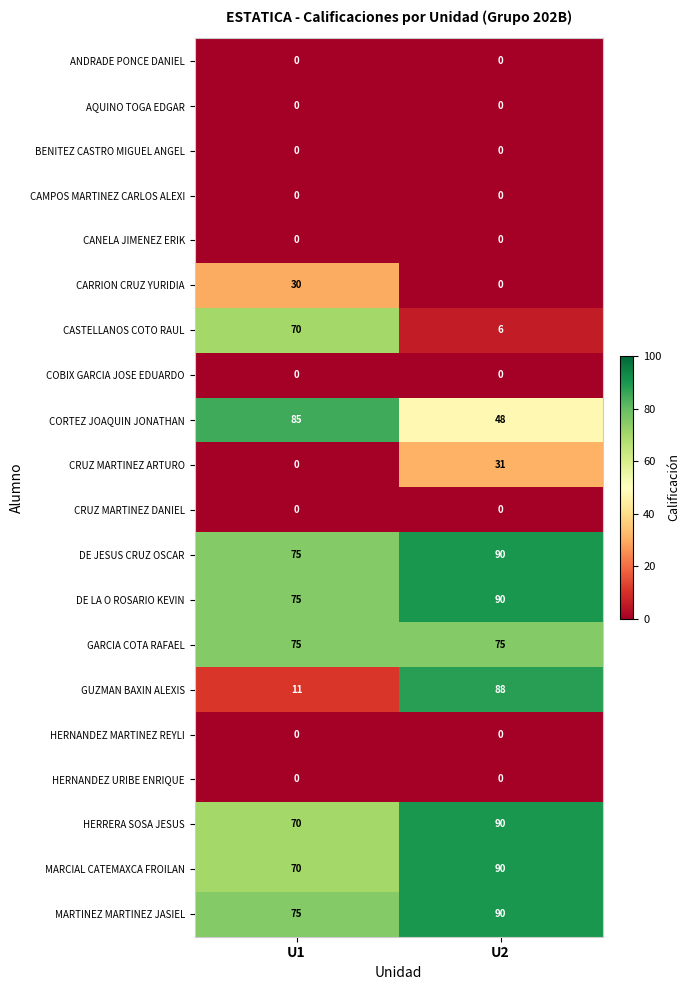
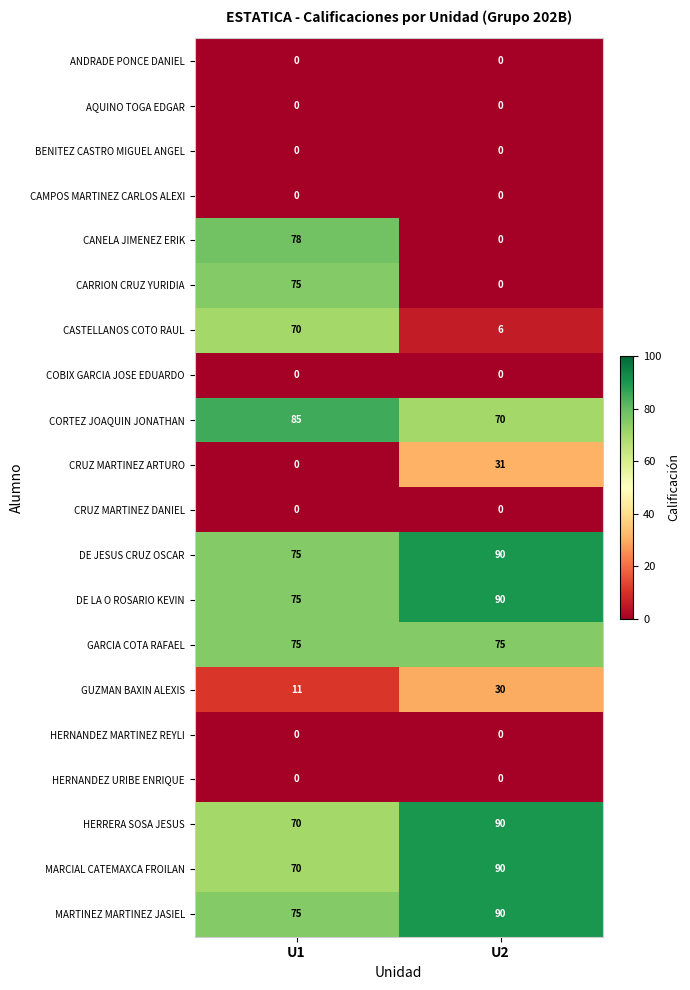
  {
    "ANDRADE PONCE DANIEL": {
      "U1": 0,
      "U2": 0
    },
    "AQUINO TOGA EDGAR": {
      "U1": 0,
      "U2": 0
    },
    "BENITEZ CASTRO MIGUEL ANGEL": {
      "U1": 0,
      "U2": 0
    },
    "CAMPOS MARTINEZ CARLOS ALEXI": {
      "U1": 0,
      "U2": 0
    },
    "CANELA JIMENEZ ERIK": {
-     "U1": 0,
+     "U1": 78,
      "U2": 0
    },
    "CARRION CRUZ YURIDIA": {
-     "U1": 30,
+     "U1": 75,
      "U2": 0
    },
    "CASTELLANOS COTO RAUL": {
      "U1": 70,
      "U2": 6
    },
    "COBIX GARCIA JOSE EDUARDO": {
      "U1": 0,
      "U2": 0
    },
    "CORTEZ JOAQUIN JONATHAN": {
      "U1": 85,
-     "U2": 48
+     "U2": 70
    },
    "CRUZ MARTINEZ ARTURO": {
      "U1": 0,
      "U2": 31
    },
    "CRUZ MARTINEZ DANIEL": {
      "U1": 0,
      "U2": 0
    },
    "DE JESUS CRUZ OSCAR": {
      "U1": 75,
      "U2": 90
    },
    "DE LA O ROSARIO KEVIN": {
      "U1": 75,
      "U2": 90
    },
    "GARCIA COTA RAFAEL": {
      "U1": 75,
      "U2": 75
    },
    "GUZMAN BAXIN ALEXIS": {
      "U1": 11,
-     "U2": 88
+     "U2": 30
    },
    "HERNANDEZ MARTINEZ REYLI": {
      "U1": 0,
      "U2": 0
    },
    "HERNANDEZ URIBE ENRIQUE": {
      "U1": 0,
      "U2": 0
    },
    "HERRERA SOSA JESUS": {
      "U1": 70,
      "U2": 90
    },
    "MARCIAL CATEMAXCA FROILAN": {
      "U1": 70,
      "U2": 90
    },
    "MARTINEZ MARTINEZ JASIEL": {
      "U1": 75,
      "U2": 90
    }
  }
